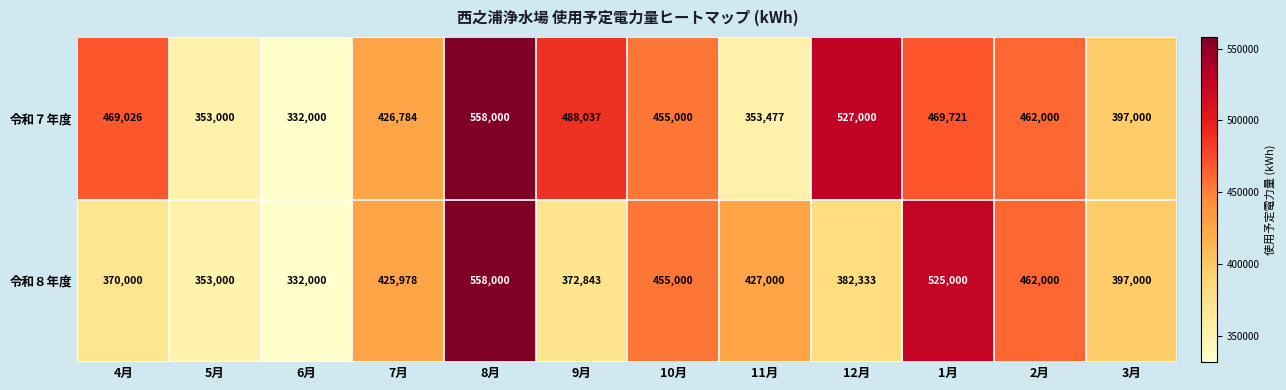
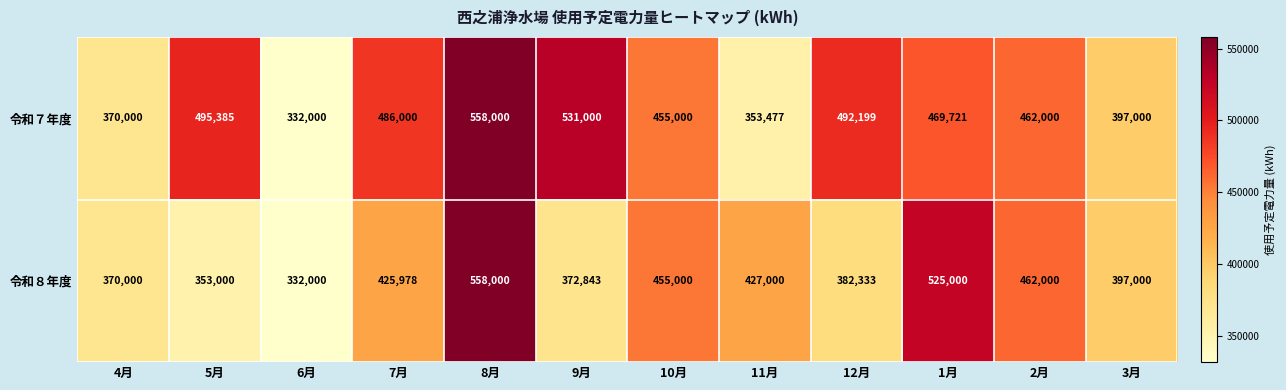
  {
    "令和７年度": {
-     "4月": "469,026",
-     "5月": "353,000",
+     "4月": "370,000",
+     "5月": "495,385",
      "6月": "332,000",
-     "7月": "426,784",
+     "7月": "486,000",
      "8月": "558,000",
-     "9月": "488,037",
+     "9月": "531,000",
      "10月": "455,000",
      "11月": "353,477",
-     "12月": "527,000",
+     "12月": "492,199",
      "1月": "469,721",
      "2月": "462,000",
      "3月": "397,000"
    },
    "令和８年度": {
      "4月": "370,000",
      "5月": "353,000",
      "6月": "332,000",
      "7月": "425,978",
      "8月": "558,000",
      "9月": "372,843",
      "10月": "455,000",
      "11月": "427,000",
      "12月": "382,333",
      "1月": "525,000",
      "2月": "462,000",
      "3月": "397,000"
    }
  }
